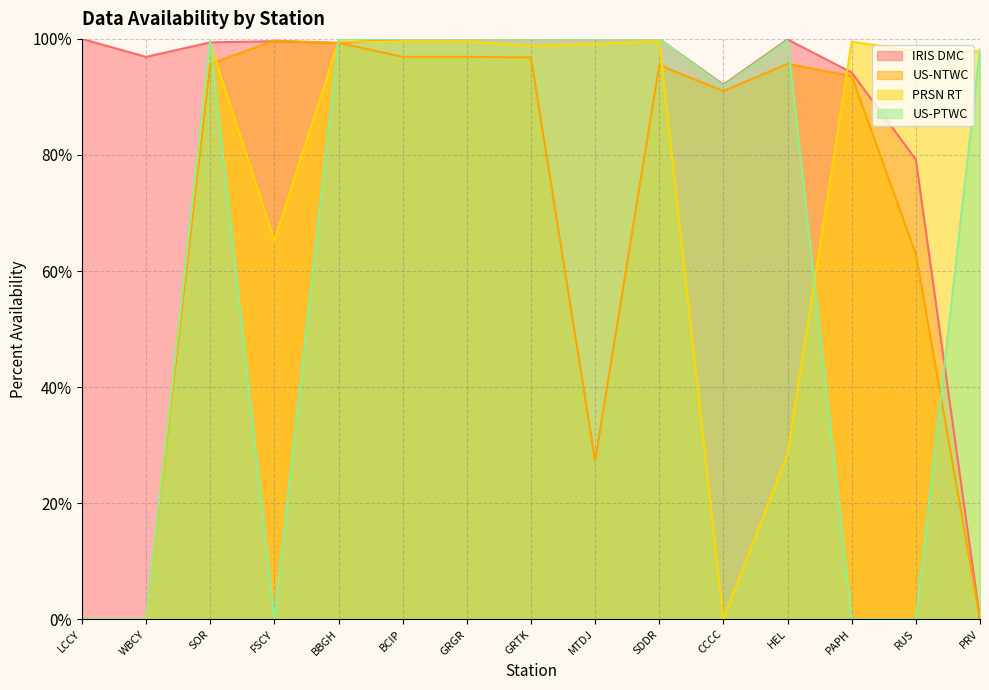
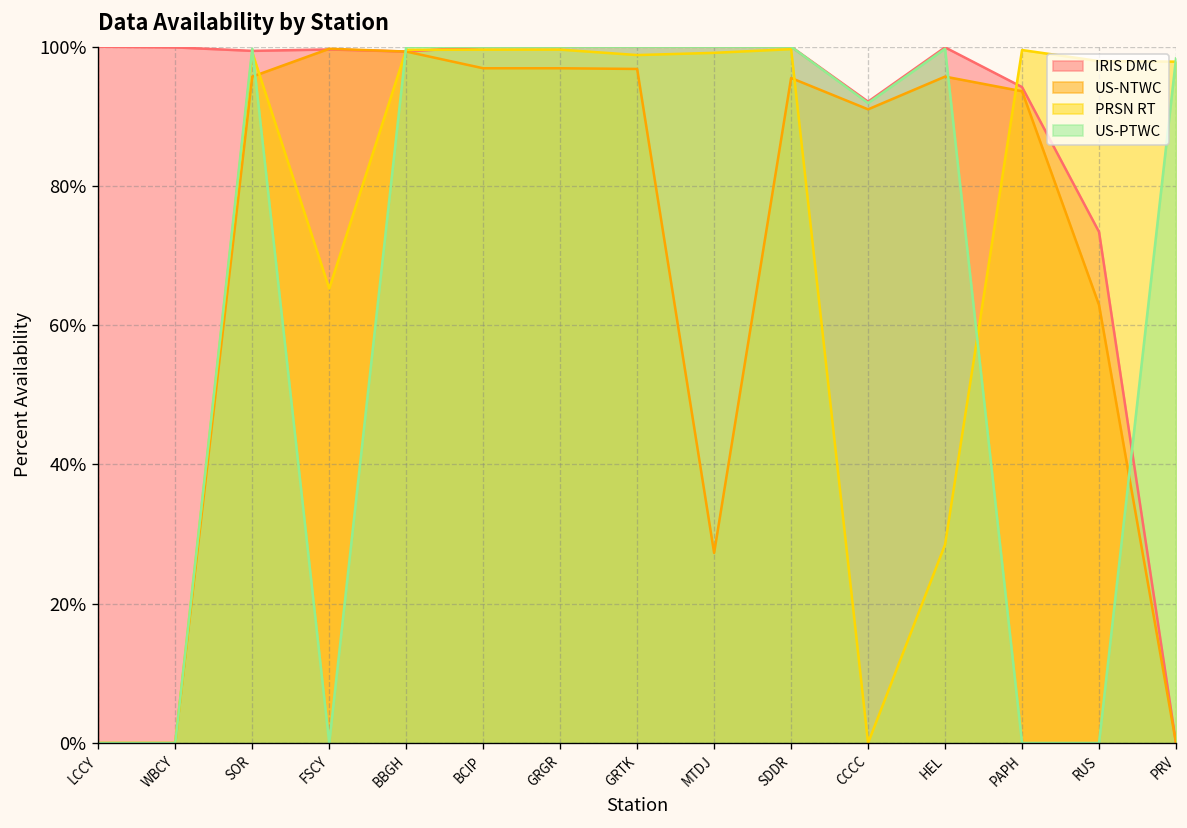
  {
    "IRIS DMC": {
      "LCCY": "100%",
-     "WBCY": "97%",
+     "WBCY": "100%",
      "PAPH": "94%",
-     "RUS": "79%"
+     "RUS": "73%"
    },
    "US-PTWC": {
      "FSCY": "0%",
      "BBGH": "100%",
      "PAPH": "0%",
      "RUS": "0%",
      "PRV": "98%"
    }
  }
